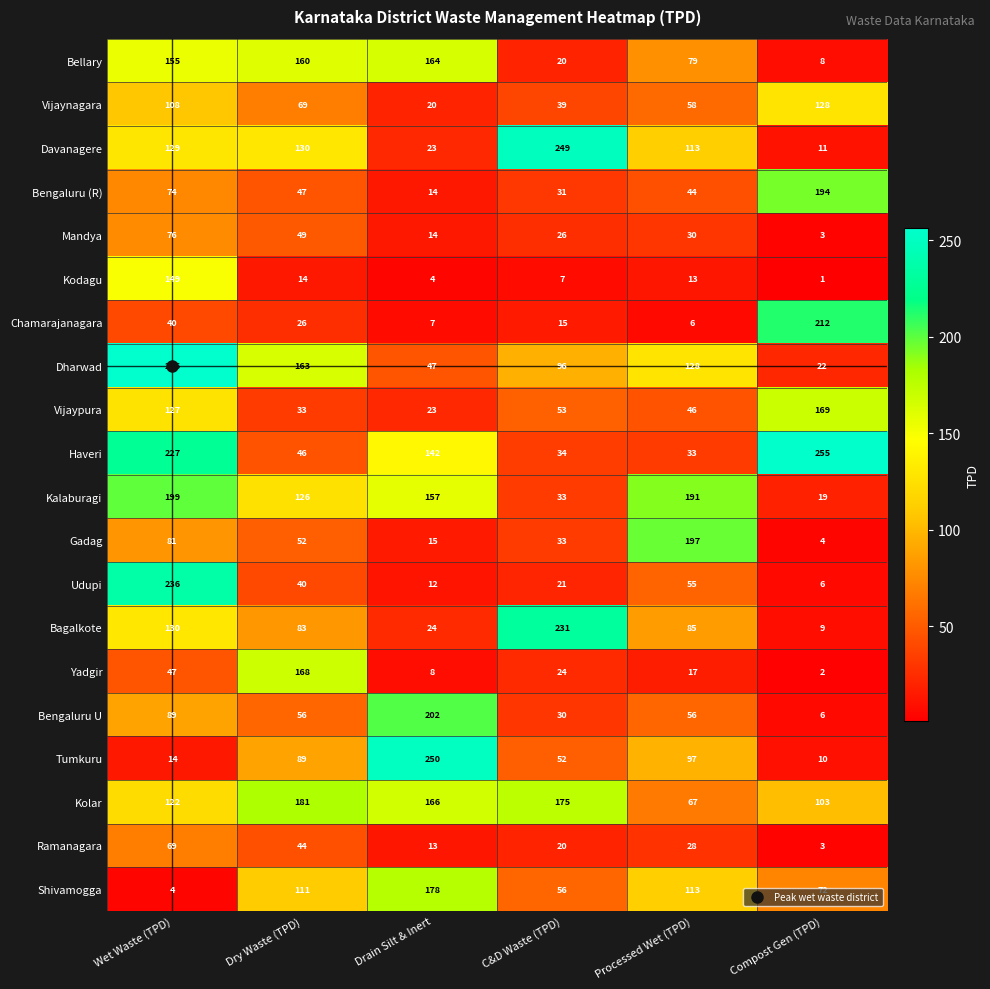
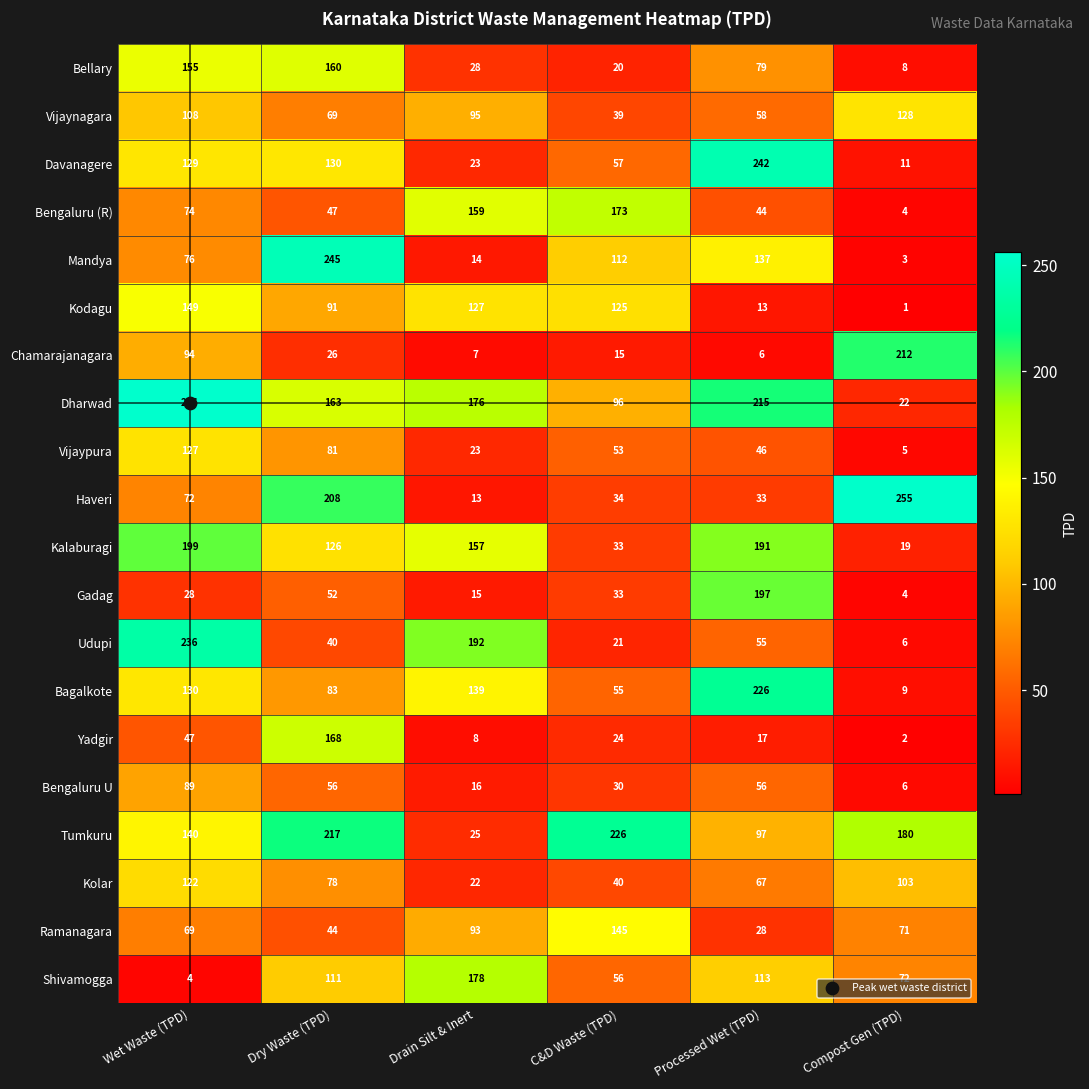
  {
    "Bellary": {
      "Wet Waste (TPD)": 155,
      "Dry Waste (TPD)": 160,
-     "Drain Silt & Inert": 164,
+     "Drain Silt & Inert": 28,
      "C&D Waste (TPD)": 20,
      "Processed Wet (TPD)": 79,
      "Compost Gen (TPD)": 8
    },
    "Vijaynagara": {
      "Wet Waste (TPD)": 108,
      "Dry Waste (TPD)": 69,
-     "Drain Silt & Inert": 20,
+     "Drain Silt & Inert": 95,
      "C&D Waste (TPD)": 39,
      "Processed Wet (TPD)": 58,
      "Compost Gen (TPD)": 128
    },
    "Davanagere": {
      "Wet Waste (TPD)": 129,
      "Dry Waste (TPD)": 130,
      "Drain Silt & Inert": 23,
-     "C&D Waste (TPD)": 249,
-     "Processed Wet (TPD)": 113,
+     "C&D Waste (TPD)": 57,
+     "Processed Wet (TPD)": 242,
      "Compost Gen (TPD)": 11
    },
    "Bengaluru (R)": {
      "Wet Waste (TPD)": 74,
      "Dry Waste (TPD)": 47,
-     "Drain Silt & Inert": 14,
-     "C&D Waste (TPD)": 31,
+     "Drain Silt & Inert": 159,
+     "C&D Waste (TPD)": 173,
      "Processed Wet (TPD)": 44,
-     "Compost Gen (TPD)": 194
+     "Compost Gen (TPD)": 4
    },
    "Mandya": {
      "Wet Waste (TPD)": 76,
-     "Dry Waste (TPD)": 49,
+     "Dry Waste (TPD)": 245,
      "Drain Silt & Inert": 14,
-     "C&D Waste (TPD)": 26,
-     "Processed Wet (TPD)": 30,
+     "C&D Waste (TPD)": 112,
+     "Processed Wet (TPD)": 137,
      "Compost Gen (TPD)": 3
    },
    "Kodagu": {
      "Wet Waste (TPD)": 149,
-     "Dry Waste (TPD)": 14,
-     "Drain Silt & Inert": 4,
-     "C&D Waste (TPD)": 7,
+     "Dry Waste (TPD)": 91,
+     "Drain Silt & Inert": 127,
+     "C&D Waste (TPD)": 125,
      "Processed Wet (TPD)": 13,
      "Compost Gen (TPD)": 1
    },
    "Chamarajanagara": {
-     "Wet Waste (TPD)": 40,
+     "Wet Waste (TPD)": 94,
      "Dry Waste (TPD)": 26,
      "Drain Silt & Inert": 7,
      "C&D Waste (TPD)": 15,
      "Processed Wet (TPD)": 6,
      "Compost Gen (TPD)": 212
    },
    "Dharwad": {
      "Dry Waste (TPD)": 163,
-     "Drain Silt & Inert": 47,
+     "Drain Silt & Inert": 176,
      "C&D Waste (TPD)": 96,
-     "Processed Wet (TPD)": 128,
+     "Processed Wet (TPD)": 215,
      "Compost Gen (TPD)": 22
    },
    "Vijaypura": {
      "Wet Waste (TPD)": 127,
-     "Dry Waste (TPD)": 33,
+     "Dry Waste (TPD)": 81,
      "Drain Silt & Inert": 23,
      "C&D Waste (TPD)": 53,
      "Processed Wet (TPD)": 46,
-     "Compost Gen (TPD)": 169
+     "Compost Gen (TPD)": 5
    },
    "Haveri": {
-     "Wet Waste (TPD)": 227,
-     "Dry Waste (TPD)": 46,
-     "Drain Silt & Inert": 142,
+     "Wet Waste (TPD)": 72,
+     "Dry Waste (TPD)": 208,
+     "Drain Silt & Inert": 13,
      "C&D Waste (TPD)": 34,
      "Processed Wet (TPD)": 33,
      "Compost Gen (TPD)": 255
    },
    "Kalaburagi": {
      "Wet Waste (TPD)": 199,
      "Dry Waste (TPD)": 126,
      "Drain Silt & Inert": 157,
      "C&D Waste (TPD)": 33,
      "Processed Wet (TPD)": 191,
      "Compost Gen (TPD)": 19
    },
    "Gadag": {
-     "Wet Waste (TPD)": 81,
+     "Wet Waste (TPD)": 28,
      "Dry Waste (TPD)": 52,
      "Drain Silt & Inert": 15,
      "C&D Waste (TPD)": 33,
      "Processed Wet (TPD)": 197,
      "Compost Gen (TPD)": 4
    },
    "Udupi": {
      "Wet Waste (TPD)": 236,
      "Dry Waste (TPD)": 40,
-     "Drain Silt & Inert": 12,
+     "Drain Silt & Inert": 192,
      "C&D Waste (TPD)": 21,
      "Processed Wet (TPD)": 55,
      "Compost Gen (TPD)": 6
    },
    "Bagalkote": {
      "Wet Waste (TPD)": 130,
      "Dry Waste (TPD)": 83,
-     "Drain Silt & Inert": 24,
-     "C&D Waste (TPD)": 231,
-     "Processed Wet (TPD)": 85,
+     "Drain Silt & Inert": 139,
+     "C&D Waste (TPD)": 55,
+     "Processed Wet (TPD)": 226,
      "Compost Gen (TPD)": 9
    },
    "Yadgir": {
      "Wet Waste (TPD)": 47,
      "Dry Waste (TPD)": 168,
      "Drain Silt & Inert": 8,
      "C&D Waste (TPD)": 24,
      "Processed Wet (TPD)": 17,
      "Compost Gen (TPD)": 2
    },
    "Bengaluru U": {
      "Wet Waste (TPD)": 89,
      "Dry Waste (TPD)": 56,
-     "Drain Silt & Inert": 202,
+     "Drain Silt & Inert": 16,
      "C&D Waste (TPD)": 30,
      "Processed Wet (TPD)": 56,
      "Compost Gen (TPD)": 6
    },
    "Tumkuru": {
-     "Wet Waste (TPD)": 14,
-     "Dry Waste (TPD)": 89,
-     "Drain Silt & Inert": 250,
-     "C&D Waste (TPD)": 52,
+     "Wet Waste (TPD)": 140,
+     "Dry Waste (TPD)": 217,
+     "Drain Silt & Inert": 25,
+     "C&D Waste (TPD)": 226,
      "Processed Wet (TPD)": 97,
-     "Compost Gen (TPD)": 10
+     "Compost Gen (TPD)": 180
    },
    "Kolar": {
      "Wet Waste (TPD)": 122,
-     "Dry Waste (TPD)": 181,
-     "Drain Silt & Inert": 166,
-     "C&D Waste (TPD)": 175,
+     "Dry Waste (TPD)": 78,
+     "Drain Silt & Inert": 22,
+     "C&D Waste (TPD)": 40,
      "Processed Wet (TPD)": 67,
      "Compost Gen (TPD)": 103
    },
    "Ramanagara": {
      "Wet Waste (TPD)": 69,
      "Dry Waste (TPD)": 44,
-     "Drain Silt & Inert": 13,
-     "C&D Waste (TPD)": 20,
+     "Drain Silt & Inert": 93,
+     "C&D Waste (TPD)": 145,
      "Processed Wet (TPD)": 28,
-     "Compost Gen (TPD)": 3
+     "Compost Gen (TPD)": 71
    },
    "Shivamogga": {
      "Wet Waste (TPD)": 4,
      "Dry Waste (TPD)": 111,
      "Drain Silt & Inert": 178,
      "C&D Waste (TPD)": 56,
      "Processed Wet (TPD)": 113
    }
  }
